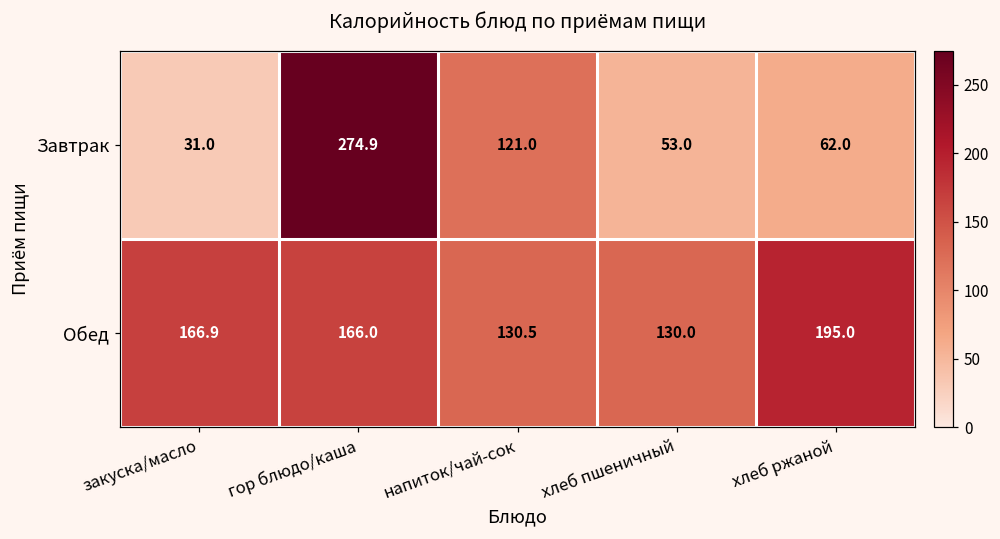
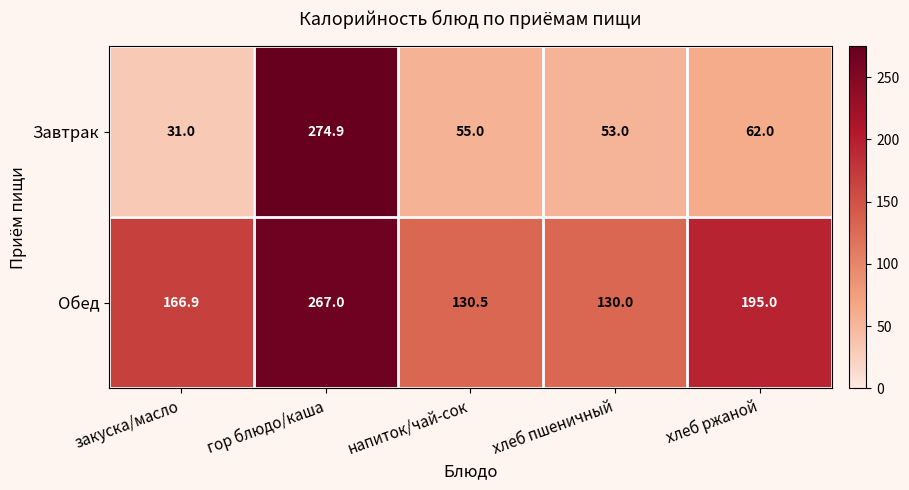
  {
    "Завтрак": {
      "закуска/масло": 31.0,
      "гор блюдо/каша": 274.9,
-     "напиток/чай-сок": 121.0,
+     "напиток/чай-сок": 55.0,
      "хлеб пшеничный": 53.0,
      "хлеб ржаной": 62.0
    },
    "Обед": {
      "закуска/масло": 166.9,
-     "гор блюдо/каша": 166.0,
+     "гор блюдо/каша": 267.0,
      "напиток/чай-сок": 130.5,
      "хлеб пшеничный": 130.0,
      "хлеб ржаной": 195.0
    }
  }
